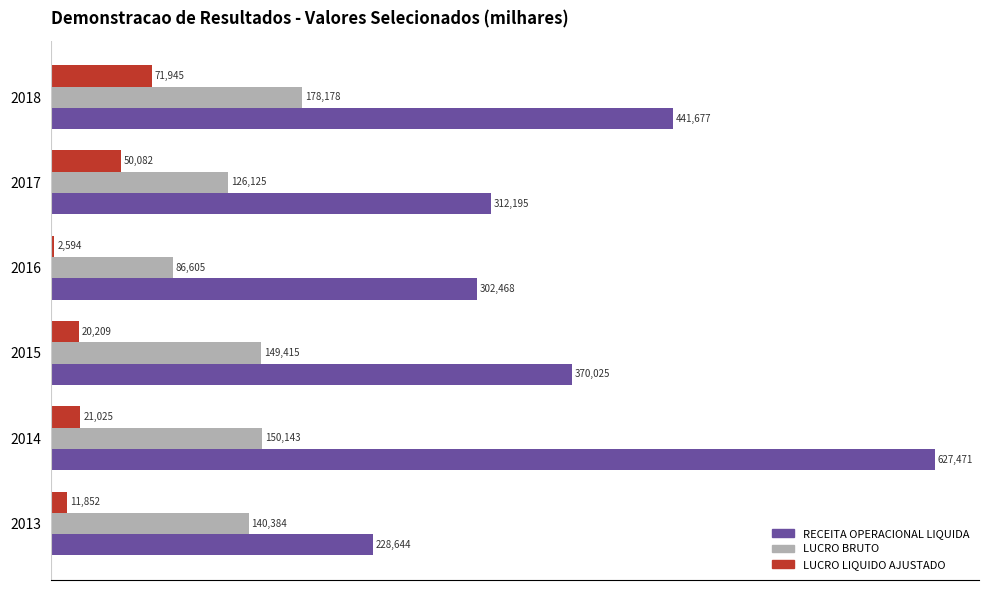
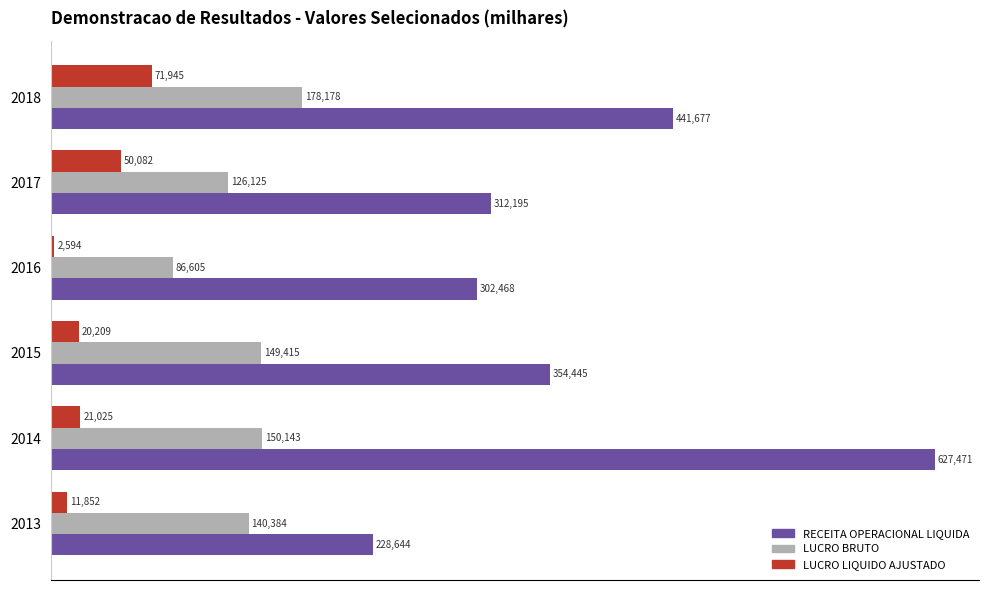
  {
    "RECEITA OPERACIONAL LIQUIDA": {
      "2018": "441,677",
      "2017": "312,195",
      "2016": "302,468",
-     "2015": "370,025",
+     "2015": "354,445",
      "2014": "627,471",
      "2013": "228,644"
    },
    "LUCRO BRUTO": {
      "2018": "178,178",
      "2017": "126,125",
      "2016": "86,605",
      "2015": "149,415",
      "2014": "150,143",
      "2013": "140,384"
    },
    "LUCRO LIQUIDO AJUSTADO": {
      "2018": "71,945",
      "2017": "50,082",
      "2016": "2,594",
      "2015": "20,209",
      "2014": "21,025",
      "2013": "11,852"
    }
  }
